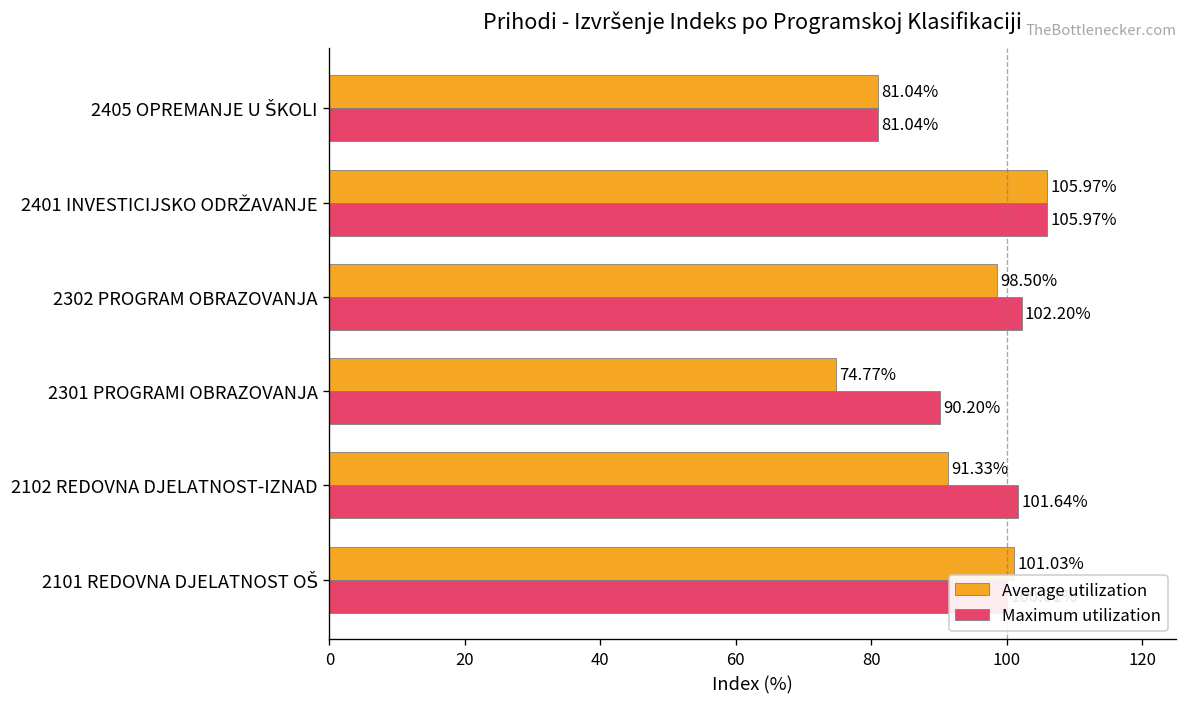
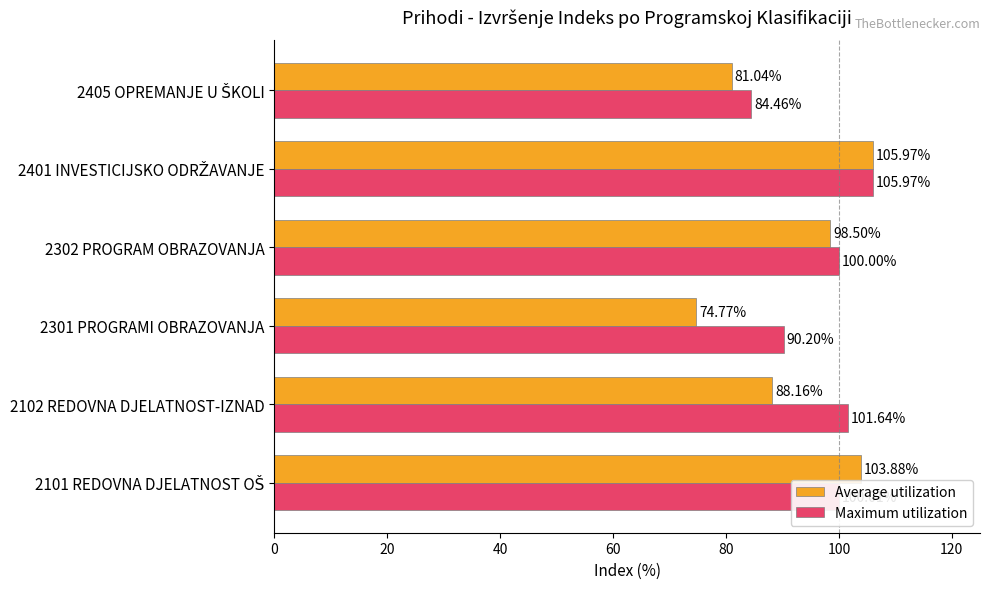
  {
    "Average utilization": {
      "2405 OPREMANJE U ŠKOLI": "81.04%",
      "2401 INVESTICIJSKO ODRŽAVANJE": "105.97%",
      "2302 PROGRAM OBRAZOVANJA": "98.50%",
      "2301 PROGRAMI OBRAZOVANJA": "74.77%",
-     "2102 REDOVNA DJELATNOST-IZNAD": "91.33%",
-     "2101 REDOVNA DJELATNOST OŠ": "101.03%"
+     "2102 REDOVNA DJELATNOST-IZNAD": "88.16%",
+     "2101 REDOVNA DJELATNOST OŠ": "103.88%"
    },
    "Maximum utilization": {
-     "2405 OPREMANJE U ŠKOLI": "81.04%",
+     "2405 OPREMANJE U ŠKOLI": "84.46%",
      "2401 INVESTICIJSKO ODRŽAVANJE": "105.97%",
-     "2302 PROGRAM OBRAZOVANJA": "102.20%",
+     "2302 PROGRAM OBRAZOVANJA": "100.00%",
      "2301 PROGRAMI OBRAZOVANJA": "90.20%",
      "2102 REDOVNA DJELATNOST-IZNAD": "101.64%"
    }
  }
